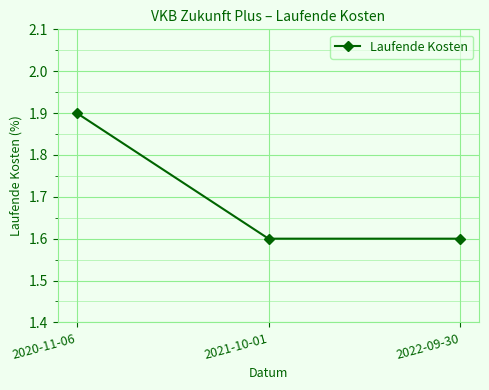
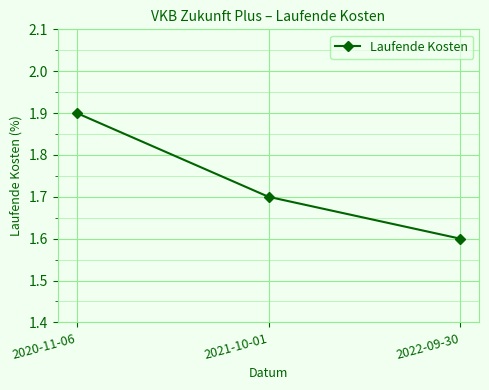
  {
    "2020-11-06": 1.9,
-   "2021-10-01": 1.6,
+   "2021-10-01": 1.7,
    "2022-09-30": 1.6
  }
